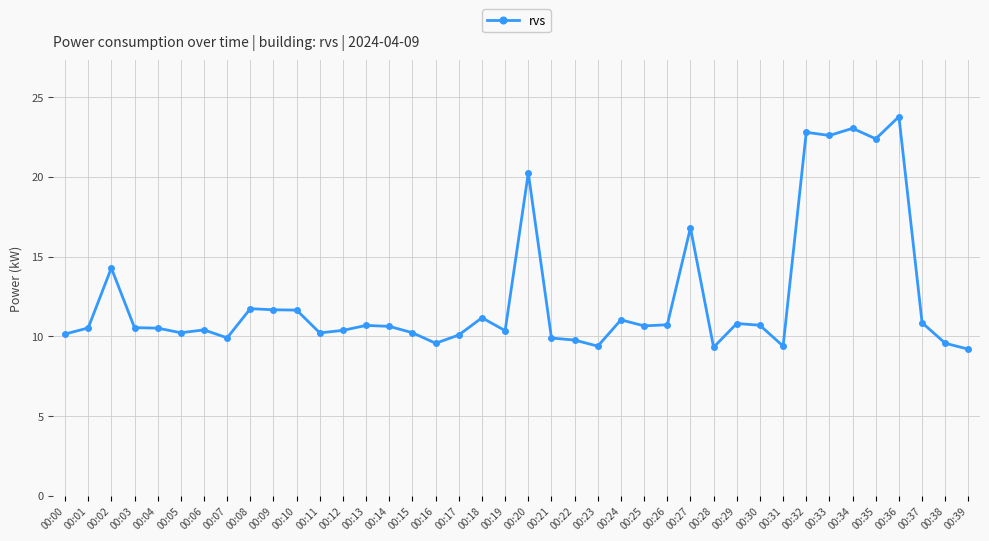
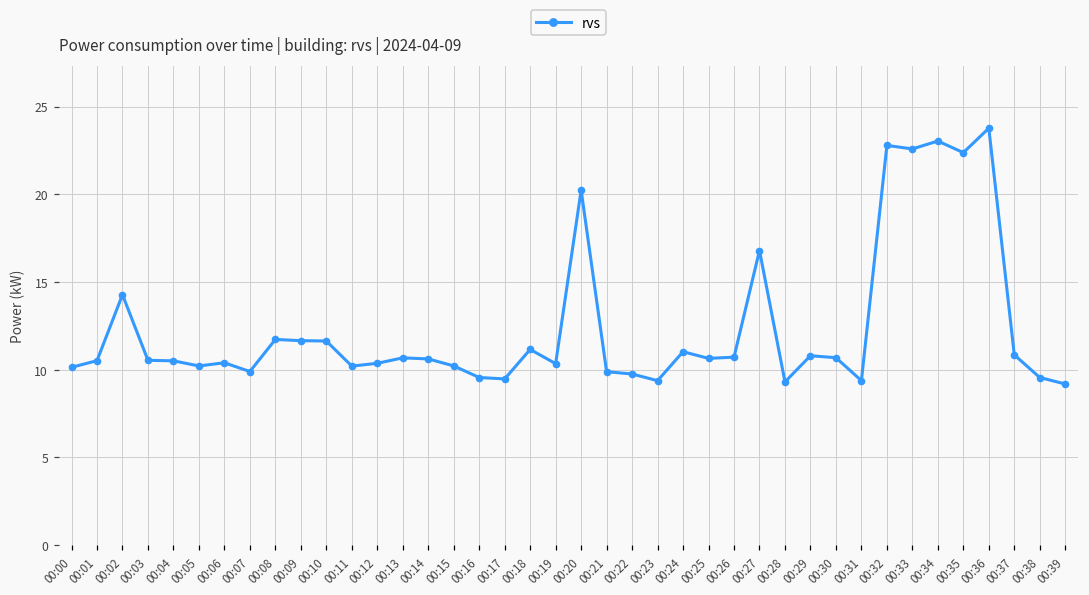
  {
    "00:00": 10.1,
    "00:01": 10.5,
    "00:02": 14.3,
    "00:03": 10.5,
    "00:04": 10.5,
    "00:05": 10.2,
    "00:06": 10.4,
    "00:07": 9.9,
    "00:08": 11.7,
    "00:09": 11.7,
    "00:10": 11.6,
    "00:11": 10.2,
    "00:12": 10.4,
    "00:13": 10.7,
    "00:14": 10.6,
    "00:15": 10.2,
    "00:16": 9.6,
-   "00:17": 10.1,
+   "00:17": 9.5,
    "00:18": 11.2,
    "00:19": 10.4,
    "00:20": 20.2,
    "00:21": 9.9,
    "00:22": 9.8,
    "00:23": 9.4,
    "00:24": 11.0,
    "00:25": 10.7,
    "00:26": 10.7,
    "00:27": 16.8,
    "00:28": 9.3,
    "00:29": 10.8,
    "00:30": 10.7,
    "00:31": 9.4,
    "00:32": 22.8,
    "00:33": 22.6,
    "00:34": 23.0,
    "00:35": 22.4,
    "00:36": 23.8,
    "00:37": 10.9,
    "00:38": 9.6,
    "00:39": 9.2
  }
